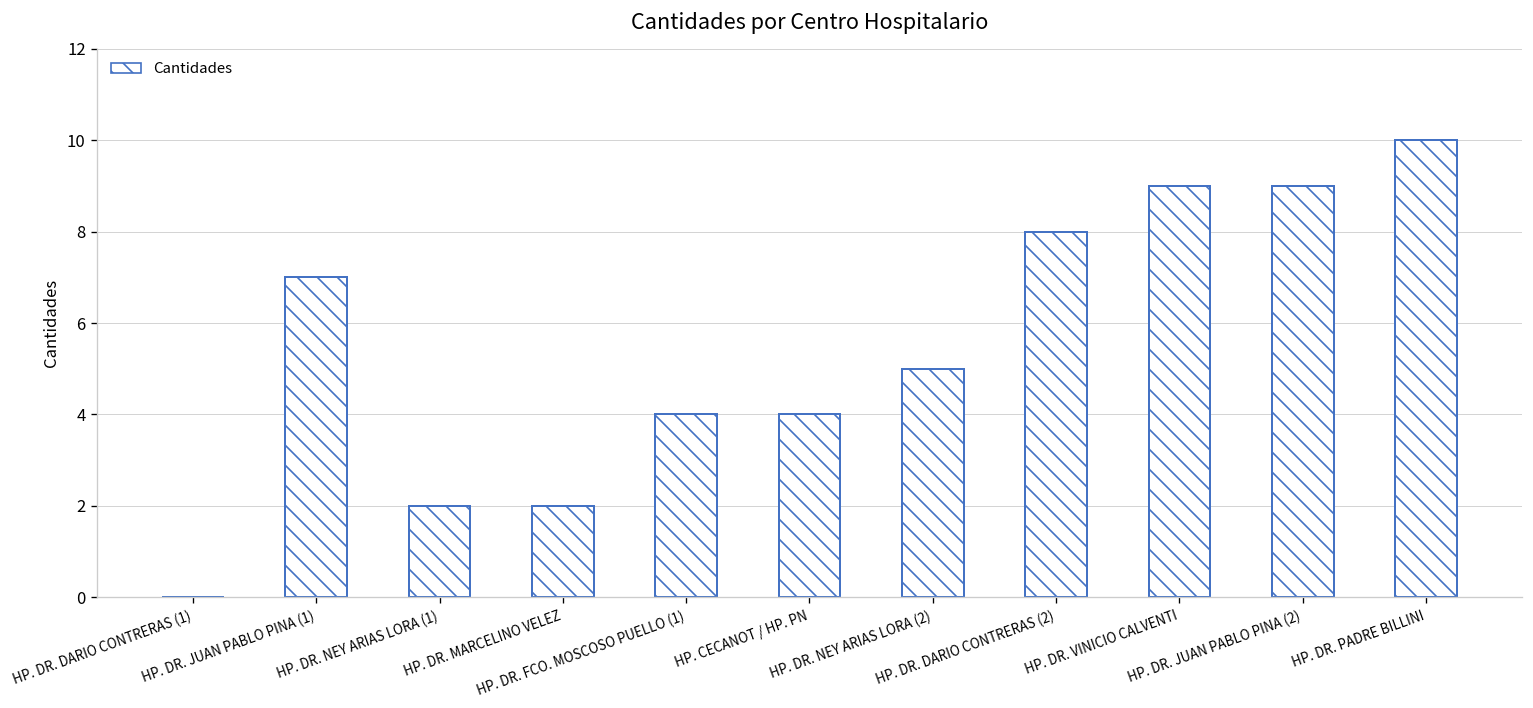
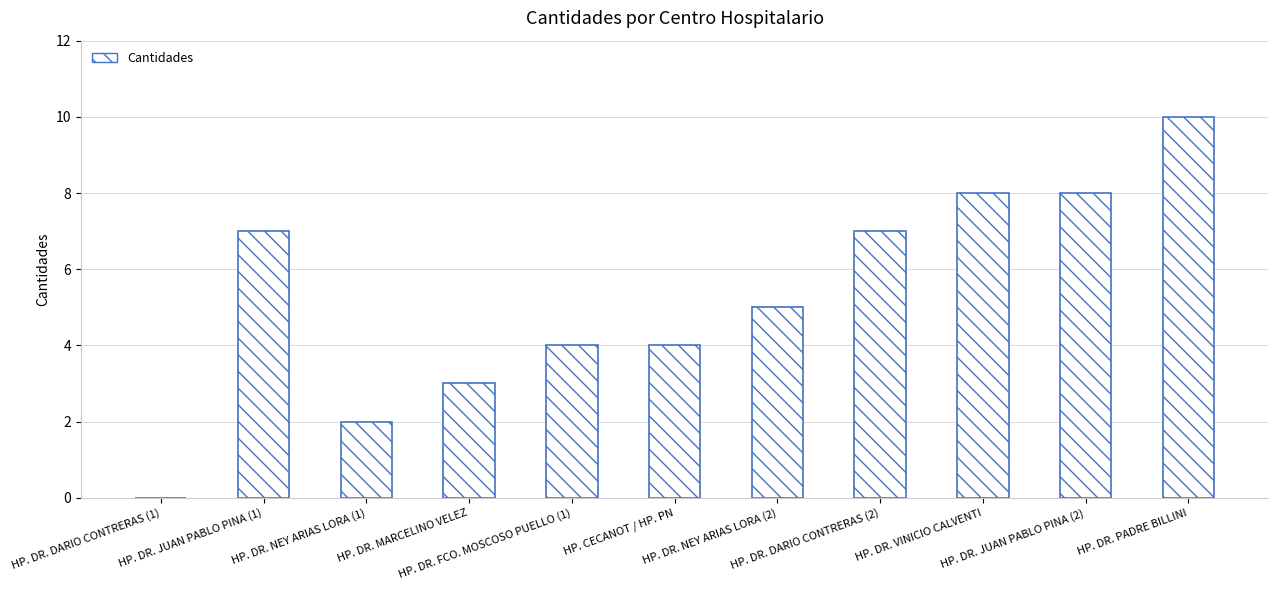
  {
    "HP. DR. DARIO CONTRERAS (1)": 0,
    "HP. DR. JUAN PABLO PINA (1)": 7,
    "HP. DR. NEY ARIAS LORA (1)": 2,
-   "HP. DR. MARCELINO VELEZ": 2,
+   "HP. DR. MARCELINO VELEZ": 3,
    "HP. DR. FCO. MOSCOSO PUELLO (1)": 4,
    "HP. CECANOT / HP. PN": 4,
    "HP. DR. NEY ARIAS LORA (2)": 5,
-   "HP. DR. DARIO CONTRERAS (2)": 8,
-   "HP. DR. VINICIO CALVENTI": 9,
-   "HP. DR. JUAN PABLO PINA (2)": 9,
+   "HP. DR. DARIO CONTRERAS (2)": 7,
+   "HP. DR. VINICIO CALVENTI": 8,
+   "HP. DR. JUAN PABLO PINA (2)": 8,
    "HP. DR. PADRE BILLINI": 10
  }
